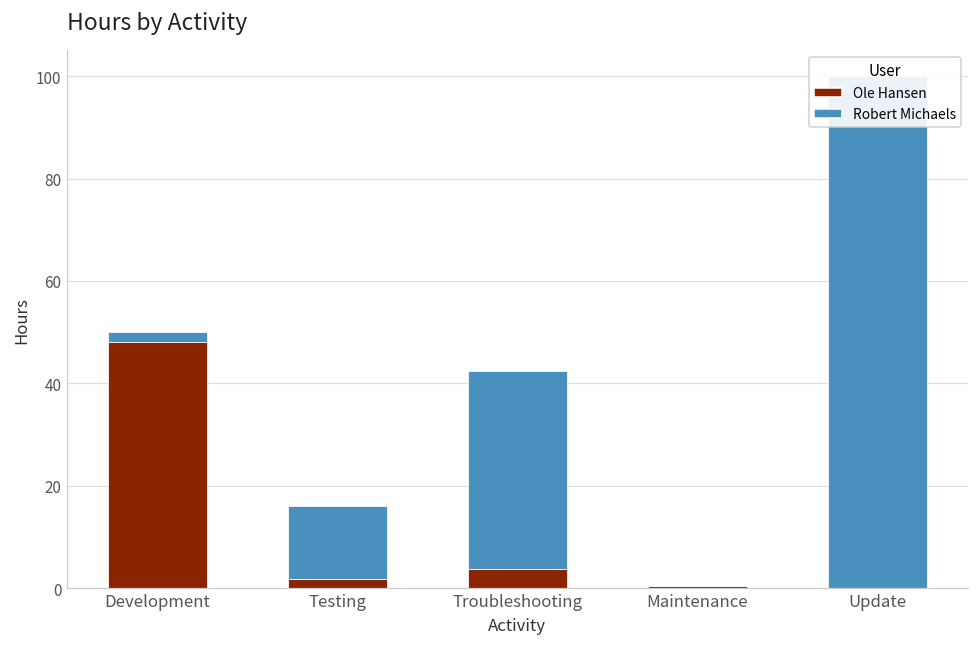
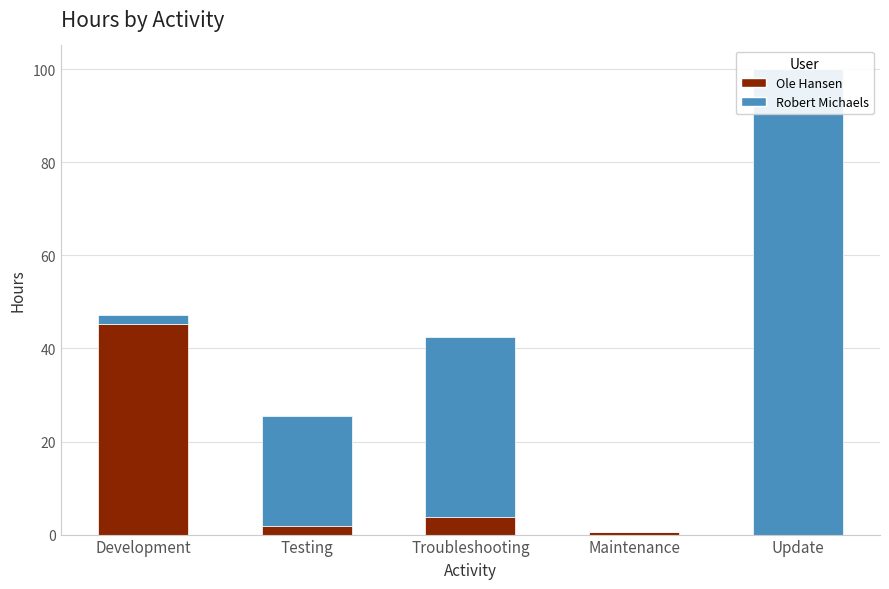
  {
    "Ole Hansen": {
-     "Development": 48,
+     "Development": 45,
      "Testing": 2,
      "Troubleshooting": 4,
      "Update": 0
    },
    "Robert Michaels": {
      "Development": 2,
-     "Testing": 14,
+     "Testing": 24,
      "Troubleshooting": 39,
      "Maintenance": 0
    }
  }
